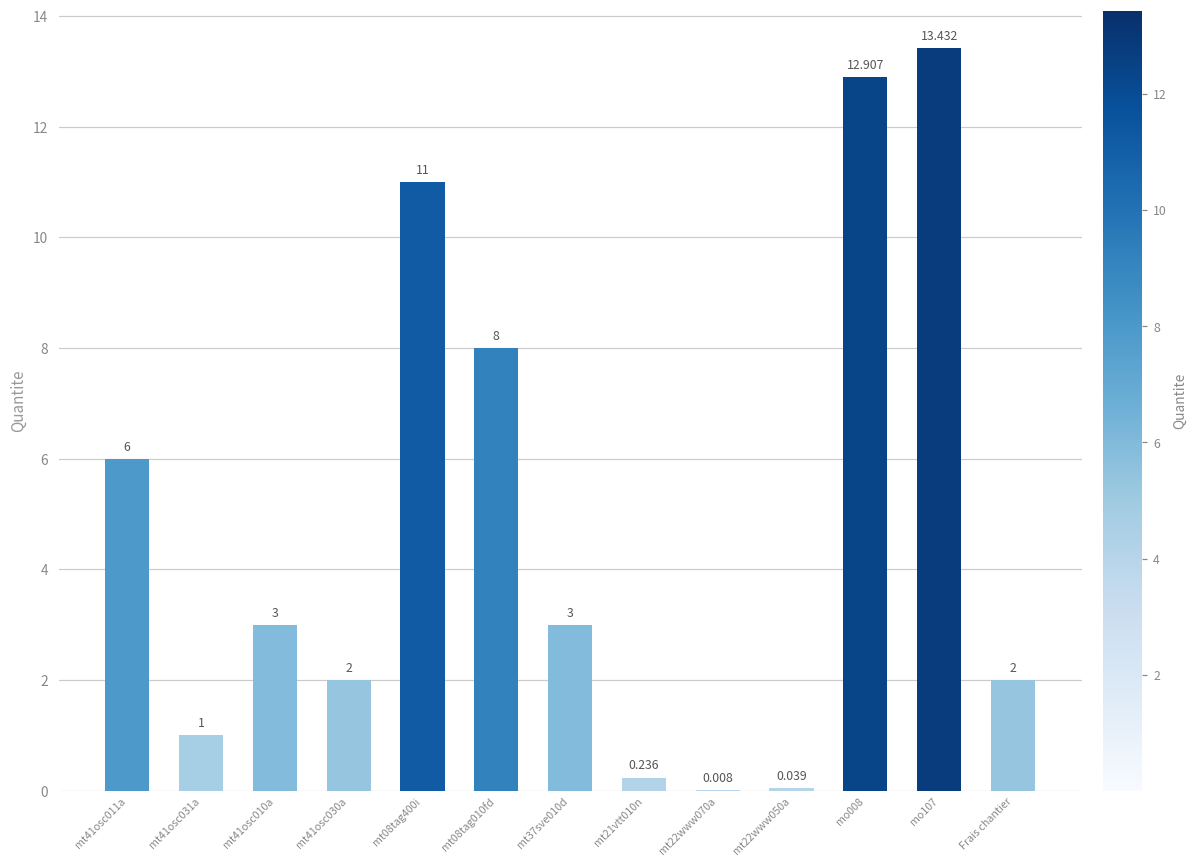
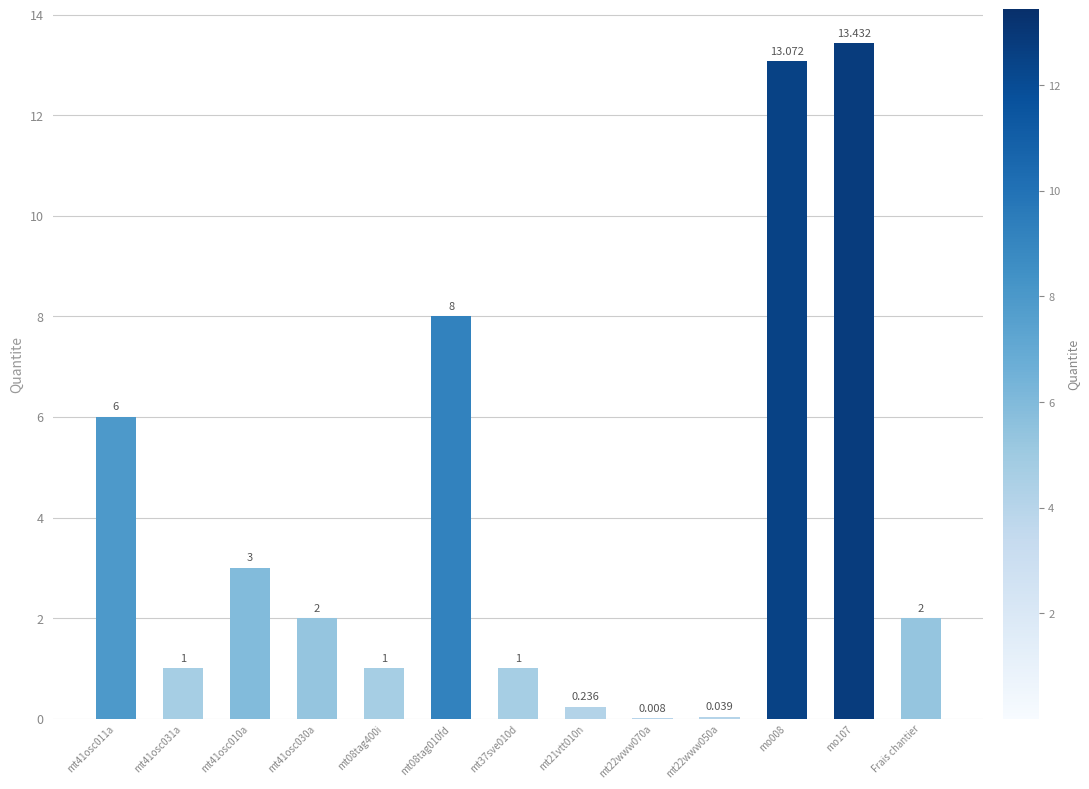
  {
    "mt41osc011a": 6,
    "mt41osc031a": 1,
    "mt41osc010a": 3,
    "mt41osc030a": 2,
-   "mt08tag400i": 11,
+   "mt08tag400i": 1,
    "mt08tag010fd": 8,
-   "mt37sve010d": 3,
+   "mt37sve010d": 1,
    "mt21vtt010n": 0.236,
    "mt22www070a": 0.008,
    "mt22www050a": 0.039,
-   "mo008": 12.907,
+   "mo008": 13.072,
    "mo107": 13.432,
    "Frais chantier": 2
  }
